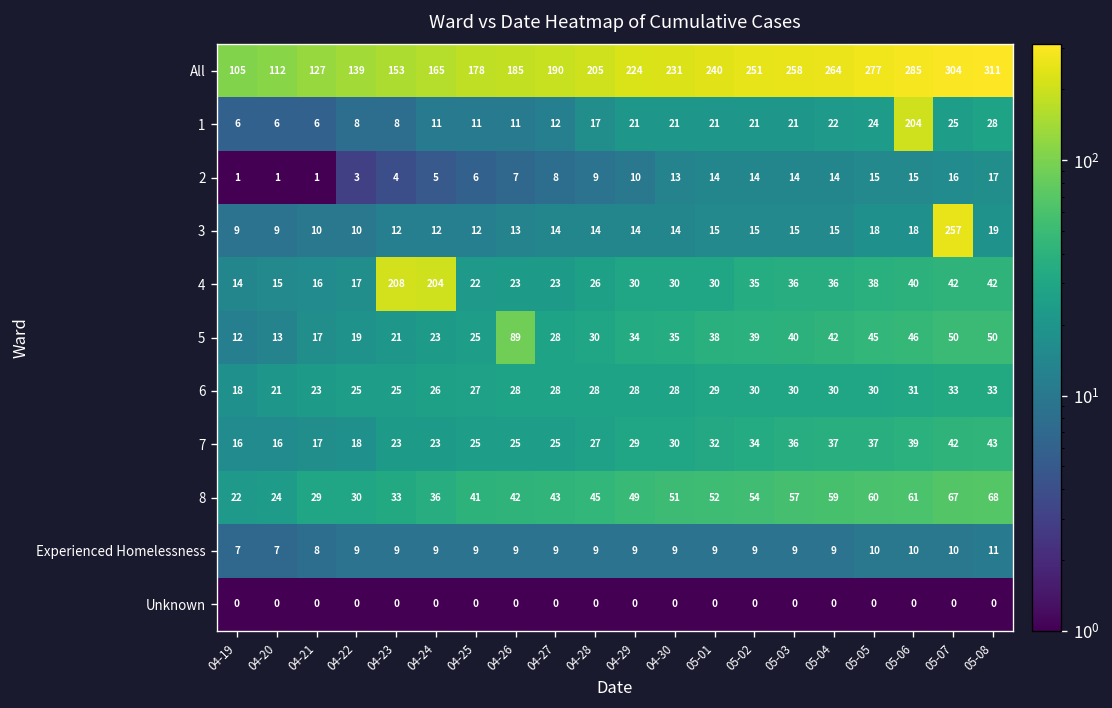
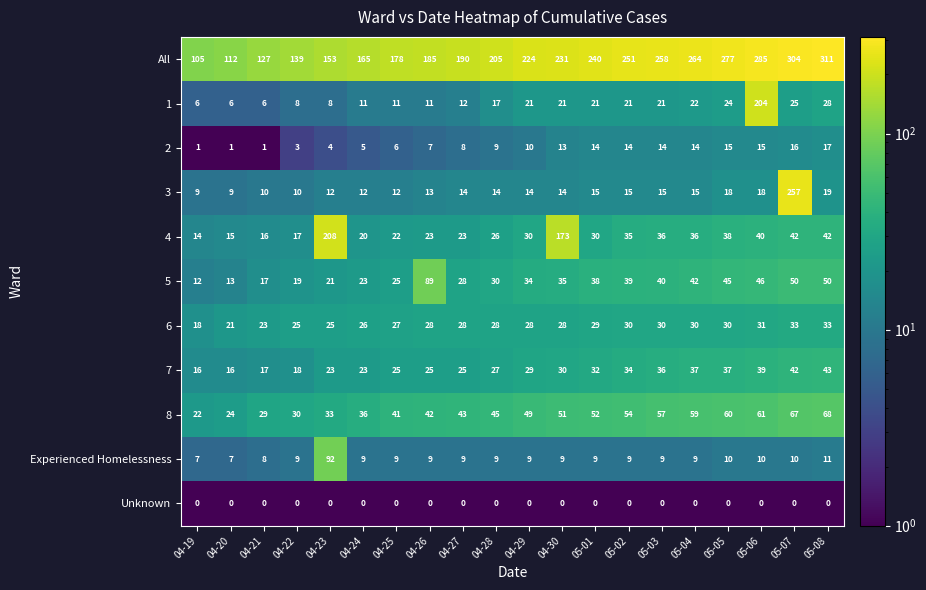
  {
    "4": {
      "04-19": 14,
      "04-20": 15,
      "04-21": 16,
      "04-22": 17,
      "04-23": 208,
-     "04-24": 204,
+     "04-24": 20,
      "04-25": 22,
      "04-26": 23,
      "04-27": 23,
      "04-28": 26,
      "04-29": 30,
-     "04-30": 30,
+     "04-30": 173,
      "05-01": 30,
      "05-02": 35,
      "05-03": 36,
      "05-04": 36,
      "05-05": 38,
      "05-06": 40,
      "05-07": 42,
      "05-08": 42
    },
    "Experienced Homelessness": {
      "04-19": 7,
      "04-20": 7,
      "04-21": 8,
      "04-22": 9,
-     "04-23": 9,
+     "04-23": 92,
      "04-24": 9,
      "04-25": 9,
      "04-26": 9,
      "04-27": 9,
      "04-28": 9,
      "04-29": 9,
      "04-30": 9,
      "05-01": 9,
      "05-02": 9,
      "05-03": 9,
      "05-04": 9,
      "05-05": 10,
      "05-06": 10,
      "05-07": 10,
      "05-08": 11
    }
  }
